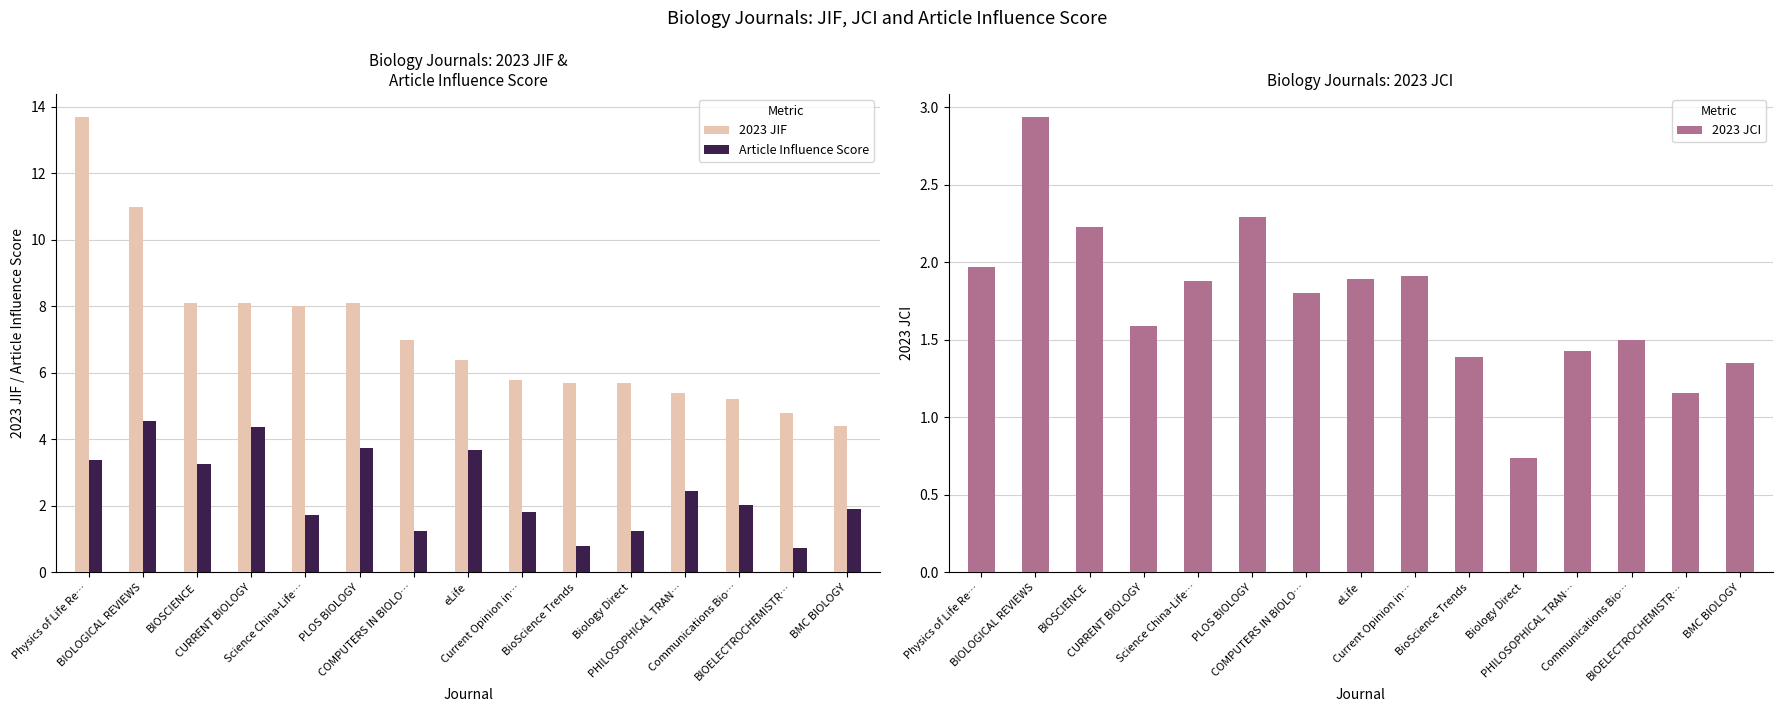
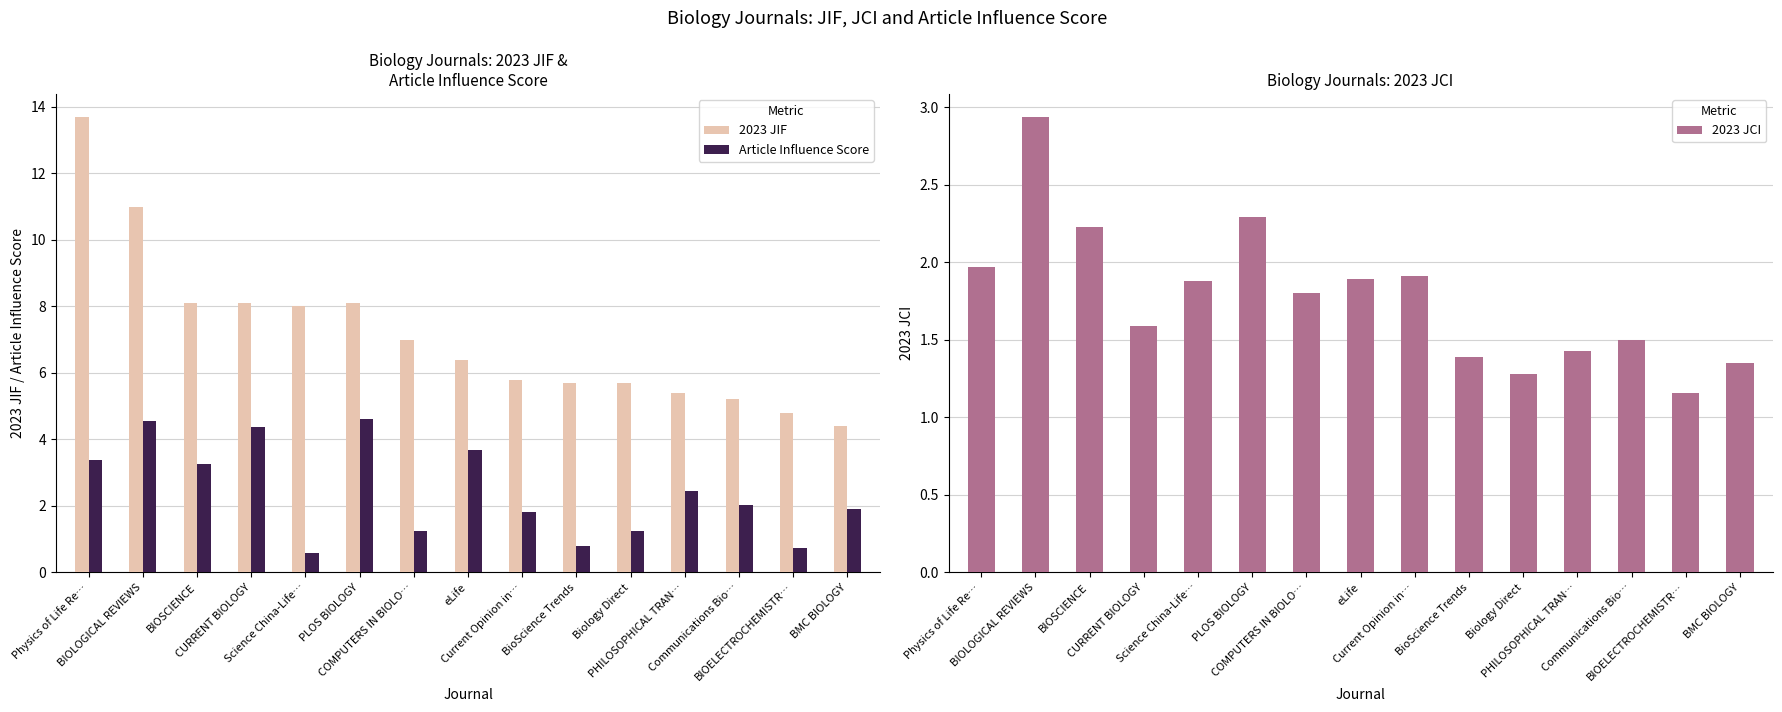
  {
    "Biology Journals: 2023 JIF & Article Influence Score": {
      "2023 JIF": {
        "Physics of Life Re…": 13.7,
        "BIOLOGICAL REVIEWS": 11.0,
        "BIOSCIENCE": 8.1,
        "CURRENT BIOLOGY": 8.1,
        "Science China-Life…": 8.0,
        "PLOS BIOLOGY": 8.1,
        "COMPUTERS IN BIOLO…": 7.0,
        "eLife": 6.4,
        "Current Opinion in…": 5.8,
        "BioScience Trends": 5.7,
        "Biology Direct": 5.7,
        "PHILOSOPHICAL TRAN…": 5.4,
        "Communications Bio…": 5.2,
        "BIOELECTROCHEMISTR…": 4.8,
        "BMC BIOLOGY": 4.4
      },
      "Article Influence Score": {
        "Physics of Life Re…": 3.4,
        "BIOLOGICAL REVIEWS": 4.6,
        "BIOSCIENCE": 3.3,
        "CURRENT BIOLOGY": 4.4,
-       "Science China-Life…": 1.7,
-       "PLOS BIOLOGY": 3.7,
+       "Science China-Life…": 0.6,
+       "PLOS BIOLOGY": 4.6,
        "COMPUTERS IN BIOLO…": 1.3,
        "eLife": 3.7,
        "Current Opinion in…": 1.8,
        "BioScience Trends": 0.8,
        "Biology Direct": 1.2,
        "PHILOSOPHICAL TRAN…": 2.5,
        "Communications Bio…": 2.0,
        "BIOELECTROCHEMISTR…": 0.7,
        "BMC BIOLOGY": 1.9
      }
    },
    "Biology Journals: 2023 JCI": {
      "Physics of Life Re…": 1.97,
      "BIOLOGICAL REVIEWS": 2.94,
      "BIOSCIENCE": 2.23,
      "CURRENT BIOLOGY": 1.59,
      "Science China-Life…": 1.88,
      "PLOS BIOLOGY": 2.29,
      "COMPUTERS IN BIOLO…": 1.80,
      "eLife": 1.89,
      "Current Opinion in…": 1.91,
      "BioScience Trends": 1.39,
-     "Biology Direct": 0.74,
+     "Biology Direct": 1.28,
      "PHILOSOPHICAL TRAN…": 1.43,
      "Communications Bio…": 1.50,
      "BIOELECTROCHEMISTR…": 1.16,
      "BMC BIOLOGY": 1.35
    }
  }
